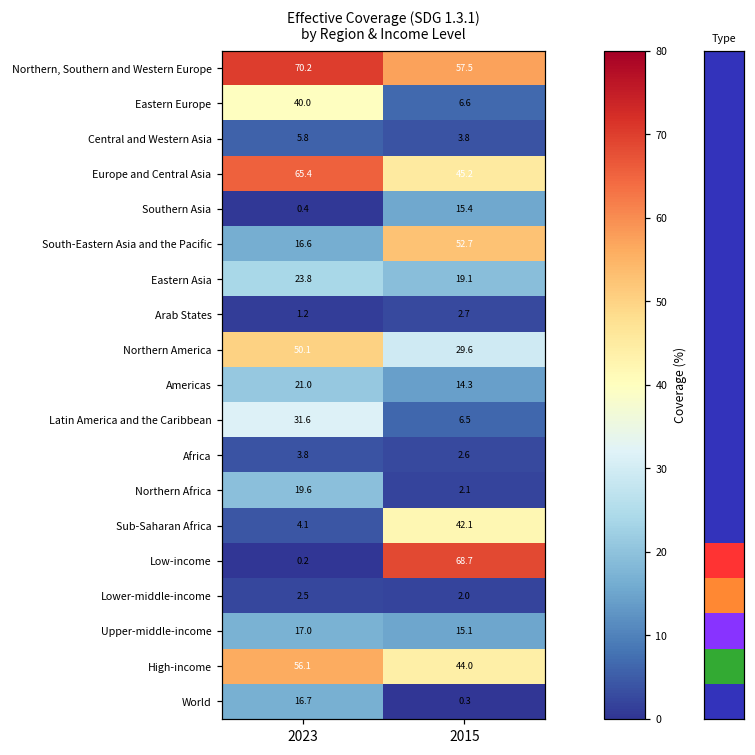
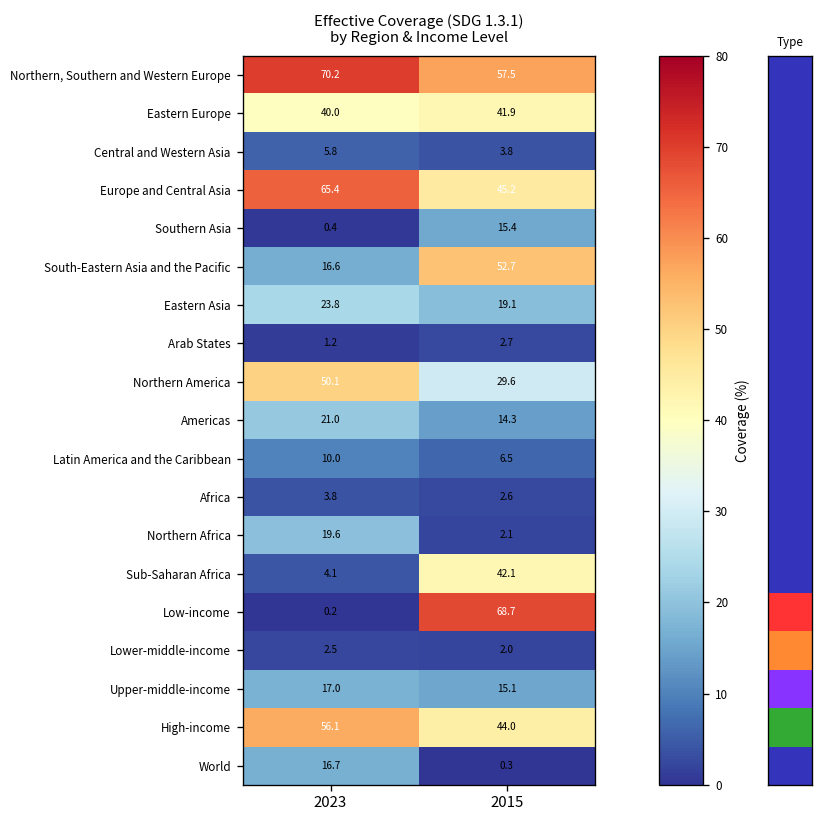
  {
    "Northern, Southern and Western Europe": {
      "2023": 70.2,
      "2015": 57.5
    },
    "Eastern Europe": {
      "2023": 40.0,
-     "2015": 6.6
+     "2015": 41.9
    },
    "Central and Western Asia": {
      "2023": 5.8,
      "2015": 3.8
    },
    "Europe and Central Asia": {
      "2023": 65.4,
      "2015": 45.2
    },
    "Southern Asia": {
      "2023": 0.4,
      "2015": 15.4
    },
    "South-Eastern Asia and the Pacific": {
      "2023": 16.6,
      "2015": 52.7
    },
    "Eastern Asia": {
      "2023": 23.8,
      "2015": 19.1
    },
    "Arab States": {
      "2023": 1.2,
      "2015": 2.7
    },
    "Northern America": {
      "2023": 50.1,
      "2015": 29.6
    },
    "Americas": {
      "2023": 21.0,
      "2015": 14.3
    },
    "Latin America and the Caribbean": {
-     "2023": 31.6,
+     "2023": 10.0,
      "2015": 6.5
    },
    "Africa": {
      "2023": 3.8,
      "2015": 2.6
    },
    "Northern Africa": {
      "2023": 19.6,
      "2015": 2.1
    },
    "Sub-Saharan Africa": {
      "2023": 4.1,
      "2015": 42.1
    },
    "Low-income": {
      "2023": 0.2,
      "2015": 68.7
    },
    "Lower-middle-income": {
      "2023": 2.5,
      "2015": 2.0
    },
    "Upper-middle-income": {
      "2023": 17.0,
      "2015": 15.1
    },
    "High-income": {
      "2023": 56.1,
      "2015": 44.0
    },
    "World": {
      "2023": 16.7,
      "2015": 0.3
    }
  }
